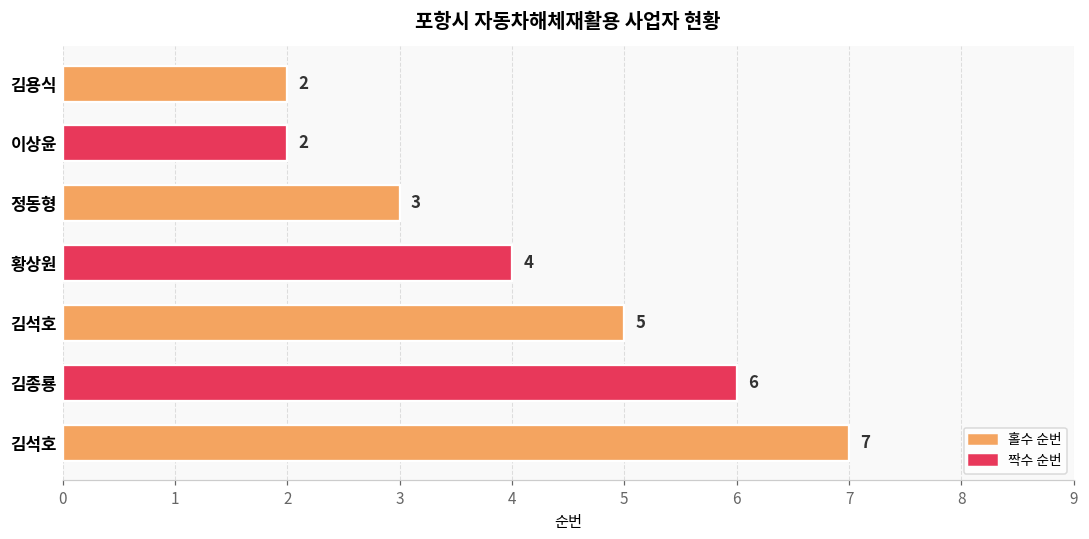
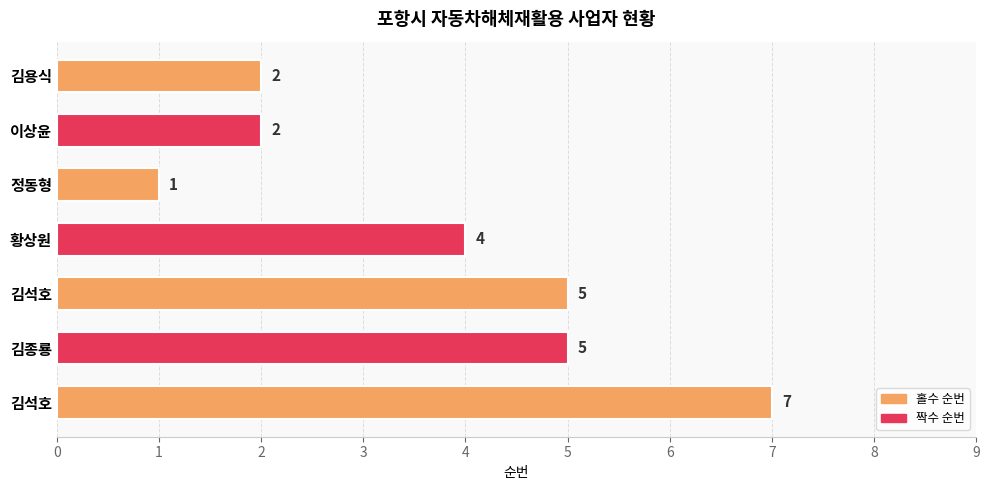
  {
    "김용식": 2,
    "이상윤": 2,
-   "정동형": 3,
+   "정동형": 1,
    "황상원": 4,
-   "김종룡": 6
+   "김종룡": 5
  }
